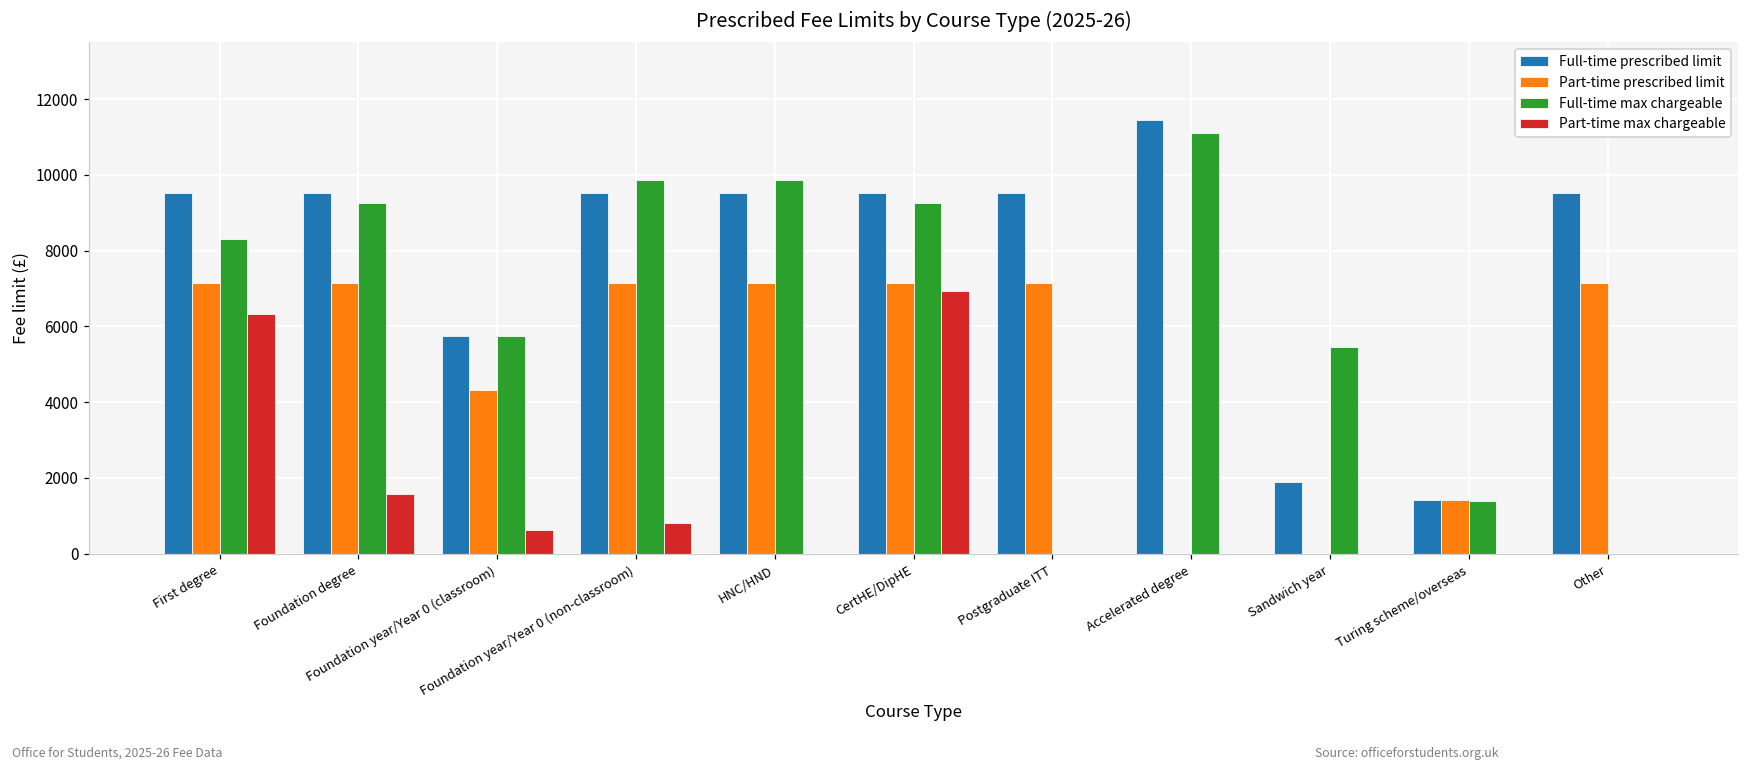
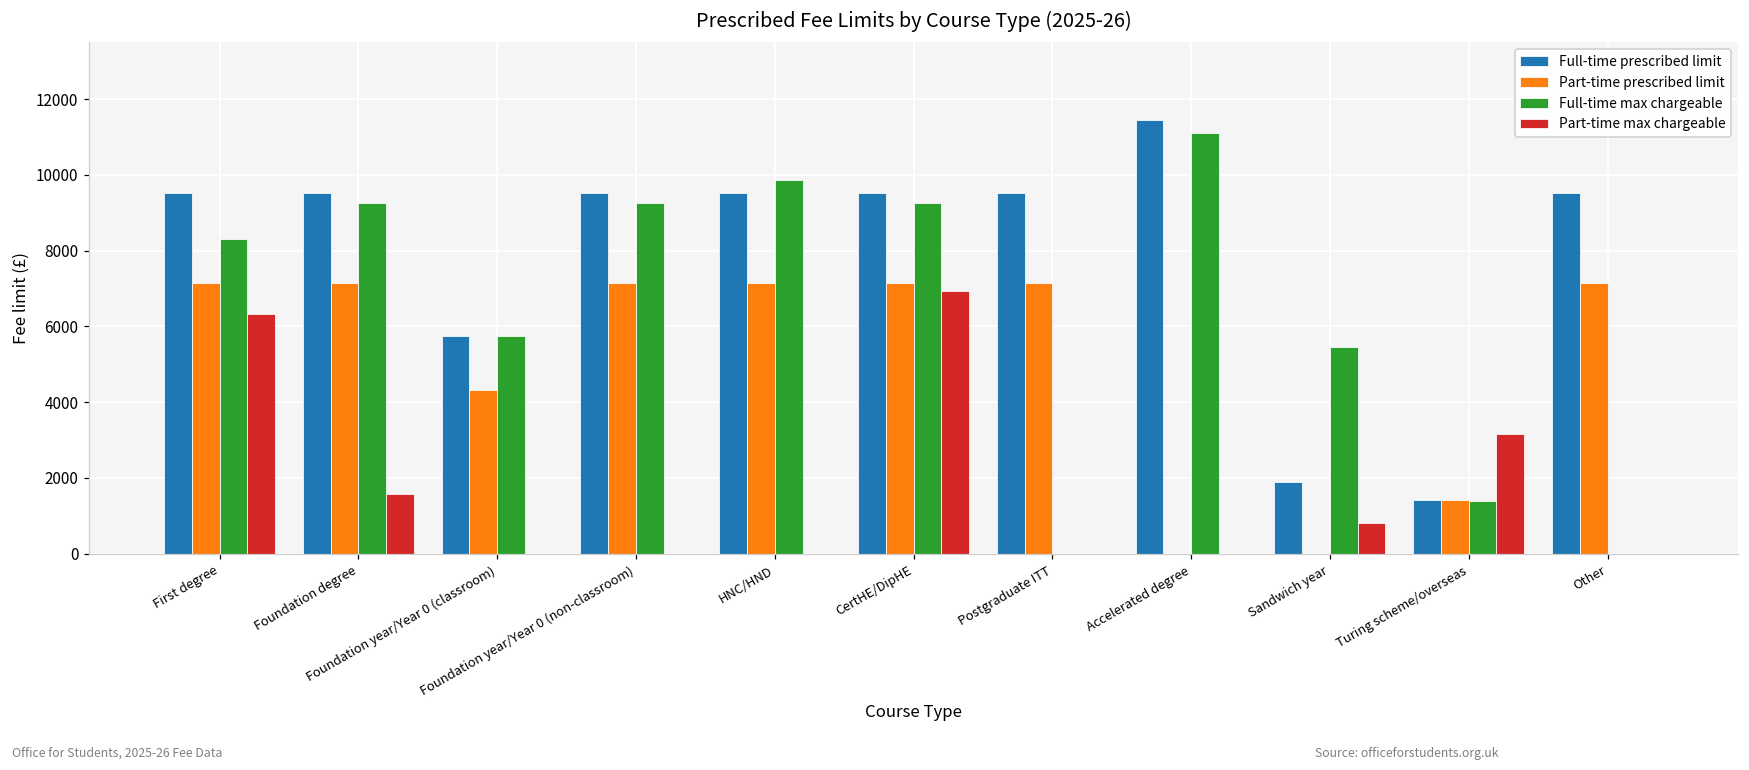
  {
    "Full-time prescribed limit": {
      "First degree": 9500,
      "Foundation degree": 9500,
      "Foundation year/Year 0 (classroom)": 5800,
      "Foundation year/Year 0 (non-classroom)": 9500,
      "HNC/HND": 9500,
      "CertHE/DipHE": 9500,
      "Postgraduate ITT": 9500,
      "Accelerated degree": 11400,
      "Sandwich year": 1900,
      "Turing scheme/overseas": 1400,
      "Other": 9500
    },
    "Part-time prescribed limit": {
      "First degree": 7100,
      "Foundation degree": 7100,
      "Foundation year/Year 0 (classroom)": 4300,
      "Foundation year/Year 0 (non-classroom)": 7100,
      "HNC/HND": 7100,
      "CertHE/DipHE": 7100,
      "Postgraduate ITT": 7100,
      "Accelerated degree": 0,
      "Sandwich year": 0,
      "Turing scheme/overseas": 1400,
      "Other": 7100
    },
    "Full-time max chargeable": {
      "First degree": 8300,
      "Foundation degree": 9300,
      "Foundation year/Year 0 (classroom)": 5800,
-     "Foundation year/Year 0 (non-classroom)": 9900,
+     "Foundation year/Year 0 (non-classroom)": 9300,
      "HNC/HND": 9900,
      "CertHE/DipHE": 9300,
      "Postgraduate ITT": 0,
      "Accelerated degree": 11100,
      "Sandwich year": 5500,
      "Turing scheme/overseas": 1400,
      "Other": 0
    },
    "Part-time max chargeable": {
      "First degree": 6300,
      "Foundation degree": 1600,
-     "Foundation year/Year 0 (classroom)": 600,
-     "Foundation year/Year 0 (non-classroom)": 800,
+     "Foundation year/Year 0 (classroom)": 0,
+     "Foundation year/Year 0 (non-classroom)": 0,
      "HNC/HND": 0,
      "CertHE/DipHE": 6900,
      "Postgraduate ITT": 0,
      "Accelerated degree": 0,
-     "Sandwich year": 0,
-     "Turing scheme/overseas": 0,
+     "Sandwich year": 800,
+     "Turing scheme/overseas": 3200,
      "Other": 0
    }
  }
